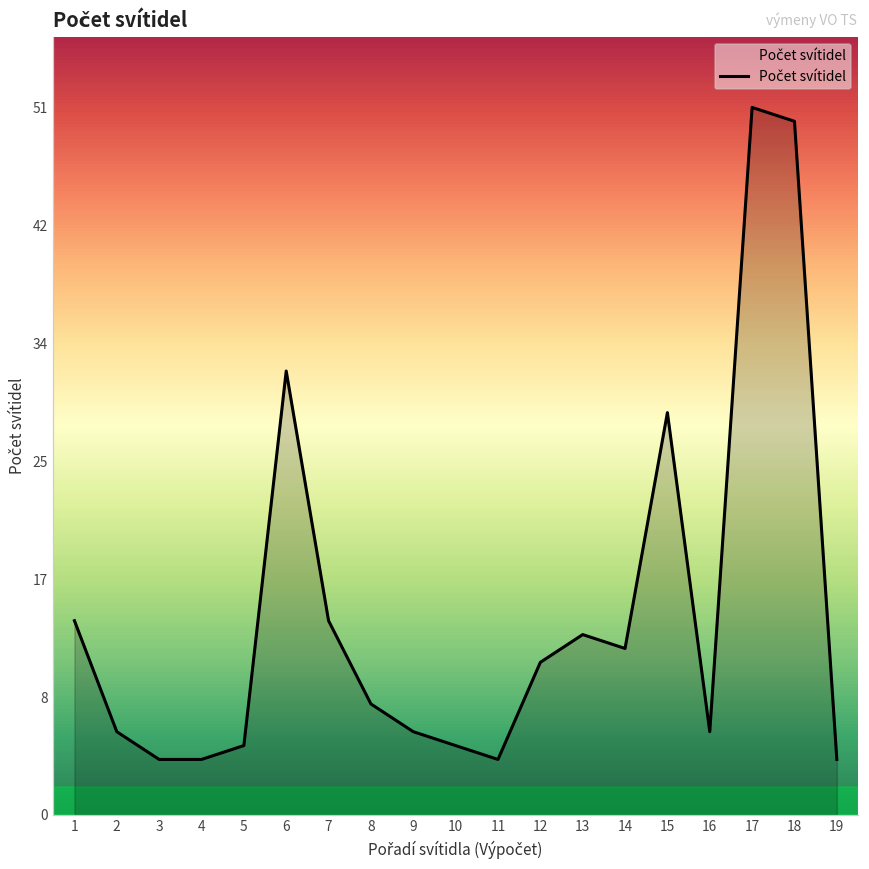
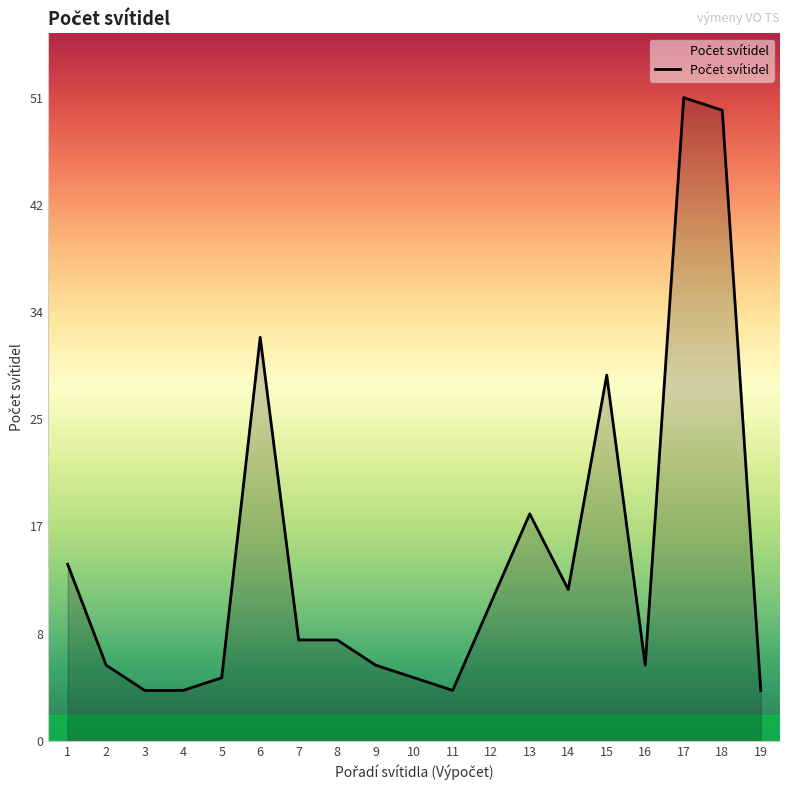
  {
    "1": 14,
    "2": 6,
    "3": 4,
    "4": 4,
    "5": 5,
    "6": 32,
-   "7": 14,
+   "7": 8,
    "8": 8,
    "9": 6,
    "10": 5,
    "11": 4,
    "12": 11,
-   "13": 13,
+   "13": 18,
    "14": 12,
    "15": 29,
    "16": 6,
    "17": 51,
    "18": 50,
    "19": 4
  }
